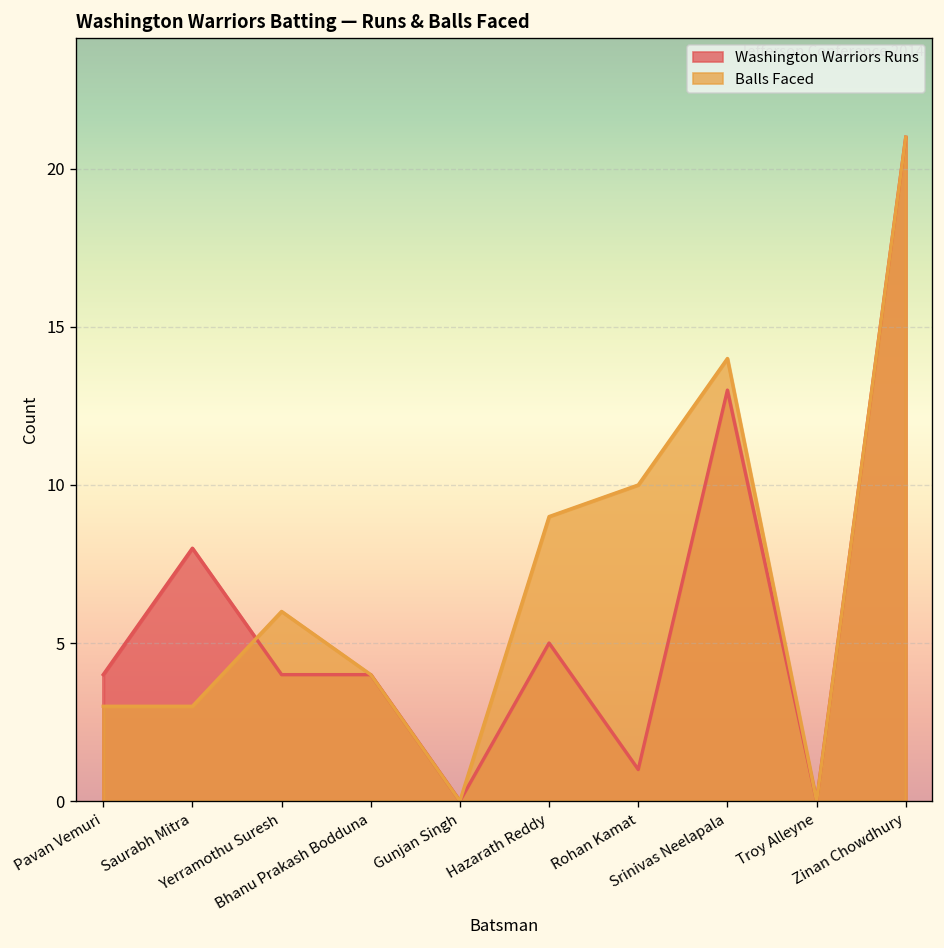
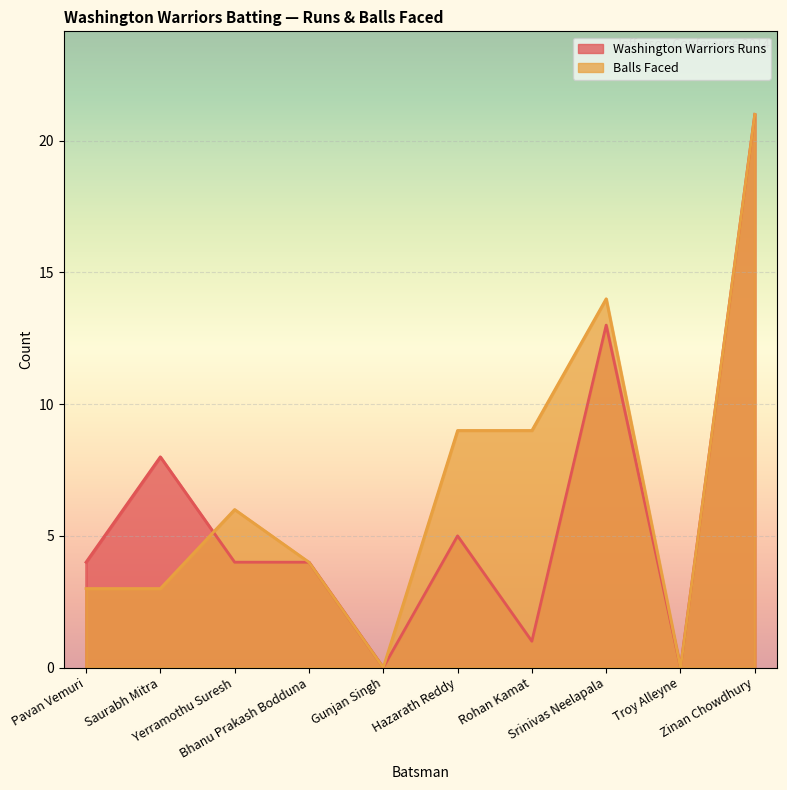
  {
    "Washington Warriors Runs": {
      "Pavan Vemuri": 4,
      "Saurabh Mitra": 8,
      "Yerramothu Suresh": 4,
      "Hazarath Reddy": 5,
      "Rohan Kamat": 1,
      "Srinivas Neelapala": 13
    },
    "Balls Faced": {
      "Pavan Vemuri": 3,
      "Saurabh Mitra": 3,
      "Yerramothu Suresh": 6,
      "Hazarath Reddy": 9,
-     "Rohan Kamat": 10,
+     "Rohan Kamat": 9,
      "Srinivas Neelapala": 14
    }
  }
